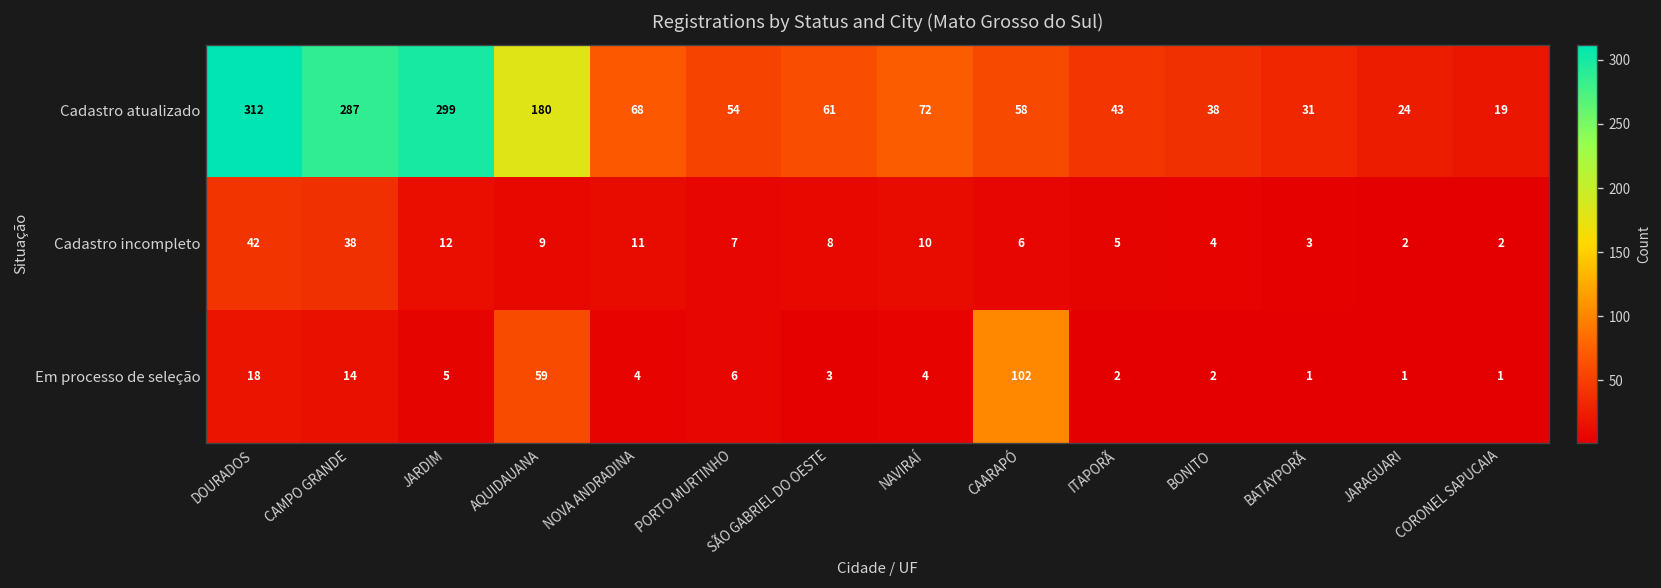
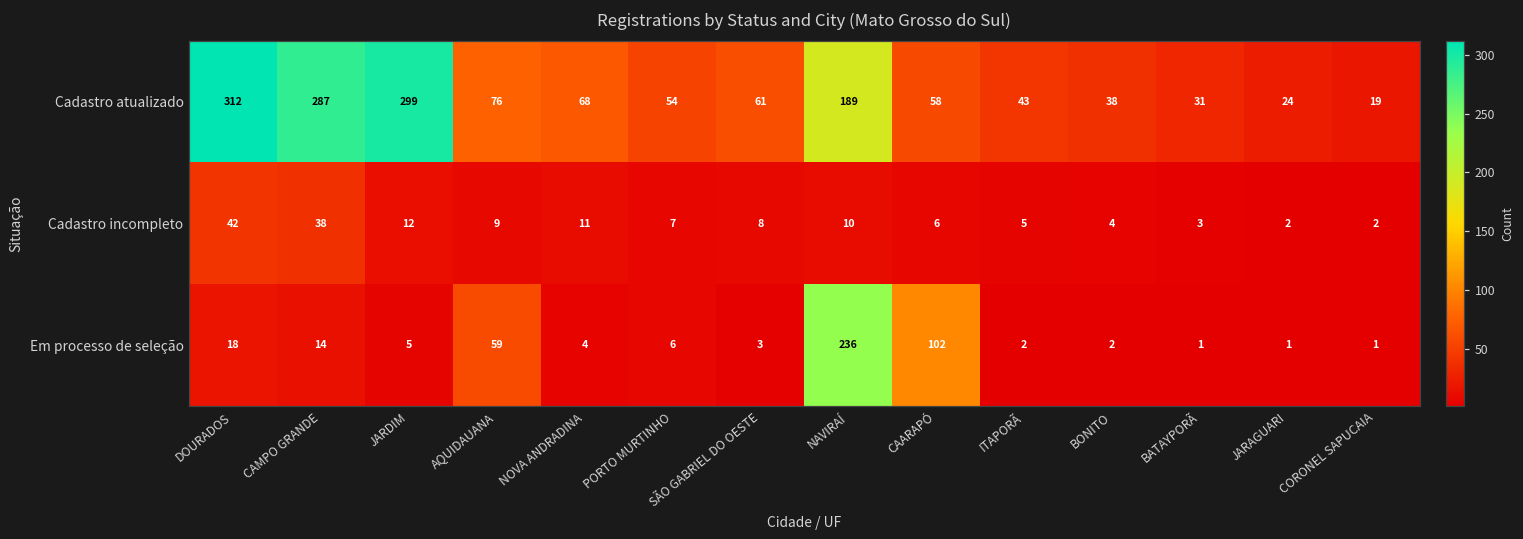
  {
    "Cadastro atualizado": {
      "DOURADOS": 312,
      "CAMPO GRANDE": 287,
      "JARDIM": 299,
-     "AQUIDAUANA": 180,
+     "AQUIDAUANA": 76,
      "NOVA ANDRADINA": 68,
      "PORTO MURTINHO": 54,
      "SÃO GABRIEL DO OESTE": 61,
-     "NAVIRAÍ": 72,
+     "NAVIRAÍ": 189,
      "CAARAPÓ": 58,
      "ITAPORÃ": 43,
      "BONITO": 38,
      "BATAYPORÃ": 31,
      "JARAGUARI": 24,
      "CORONEL SAPUCAIA": 19
    },
    "Cadastro incompleto": {
      "DOURADOS": 42,
      "CAMPO GRANDE": 38,
      "JARDIM": 12,
      "AQUIDAUANA": 9,
      "NOVA ANDRADINA": 11,
      "PORTO MURTINHO": 7,
      "SÃO GABRIEL DO OESTE": 8,
      "NAVIRAÍ": 10,
      "CAARAPÓ": 6,
      "ITAPORÃ": 5,
      "BONITO": 4,
      "BATAYPORÃ": 3,
      "JARAGUARI": 2,
      "CORONEL SAPUCAIA": 2
    },
    "Em processo de seleção": {
      "DOURADOS": 18,
      "CAMPO GRANDE": 14,
      "JARDIM": 5,
      "AQUIDAUANA": 59,
      "NOVA ANDRADINA": 4,
      "PORTO MURTINHO": 6,
      "SÃO GABRIEL DO OESTE": 3,
-     "NAVIRAÍ": 4,
+     "NAVIRAÍ": 236,
      "CAARAPÓ": 102,
      "ITAPORÃ": 2,
      "BONITO": 2,
      "BATAYPORÃ": 1,
      "JARAGUARI": 1,
      "CORONEL SAPUCAIA": 1
    }
  }
